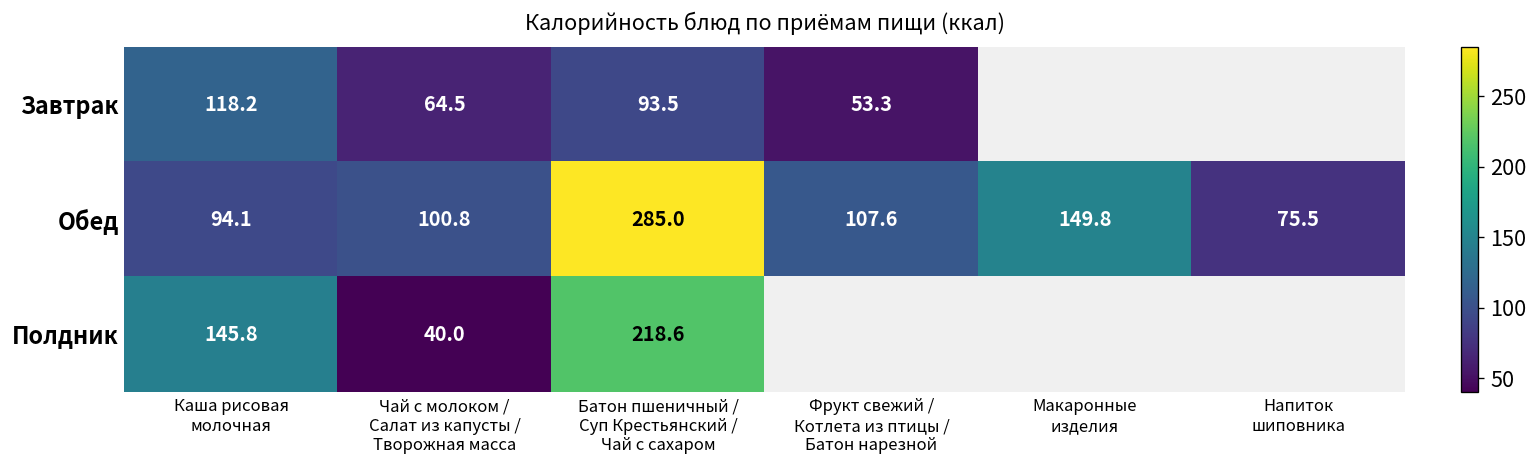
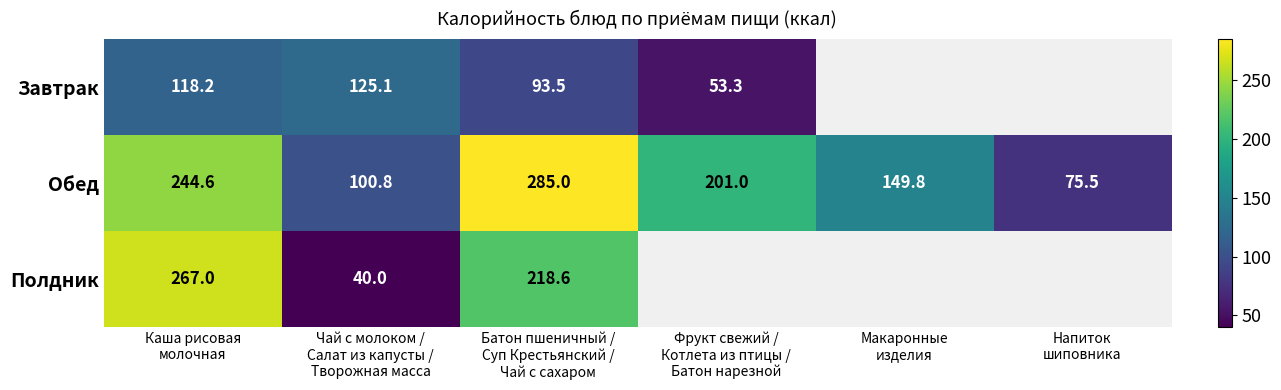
  {
    "Завтрак": {
      "Каша рисовая молочная": 118.2,
-     "Чай с молоком / Салат из капусты / Творожная масса": 64.5,
+     "Чай с молоком / Салат из капусты / Творожная масса": 125.1,
      "Батон пшеничный / Суп Крестьянский / Чай с сахаром": 93.5,
      "Фрукт свежий / Котлета из птицы / Батон нарезной": 53.3
    },
    "Обед": {
-     "Каша рисовая молочная": 94.1,
+     "Каша рисовая молочная": 244.6,
      "Чай с молоком / Салат из капусты / Творожная масса": 100.8,
      "Батон пшеничный / Суп Крестьянский / Чай с сахаром": 285.0,
-     "Фрукт свежий / Котлета из птицы / Батон нарезной": 107.6,
+     "Фрукт свежий / Котлета из птицы / Батон нарезной": 201.0,
      "Макаронные изделия": 149.8,
      "Напиток шиповника": 75.5
    },
    "Полдник": {
-     "Каша рисовая молочная": 145.8,
+     "Каша рисовая молочная": 267.0,
      "Чай с молоком / Салат из капусты / Творожная масса": 40.0,
      "Батон пшеничный / Суп Крестьянский / Чай с сахаром": 218.6
    }
  }
